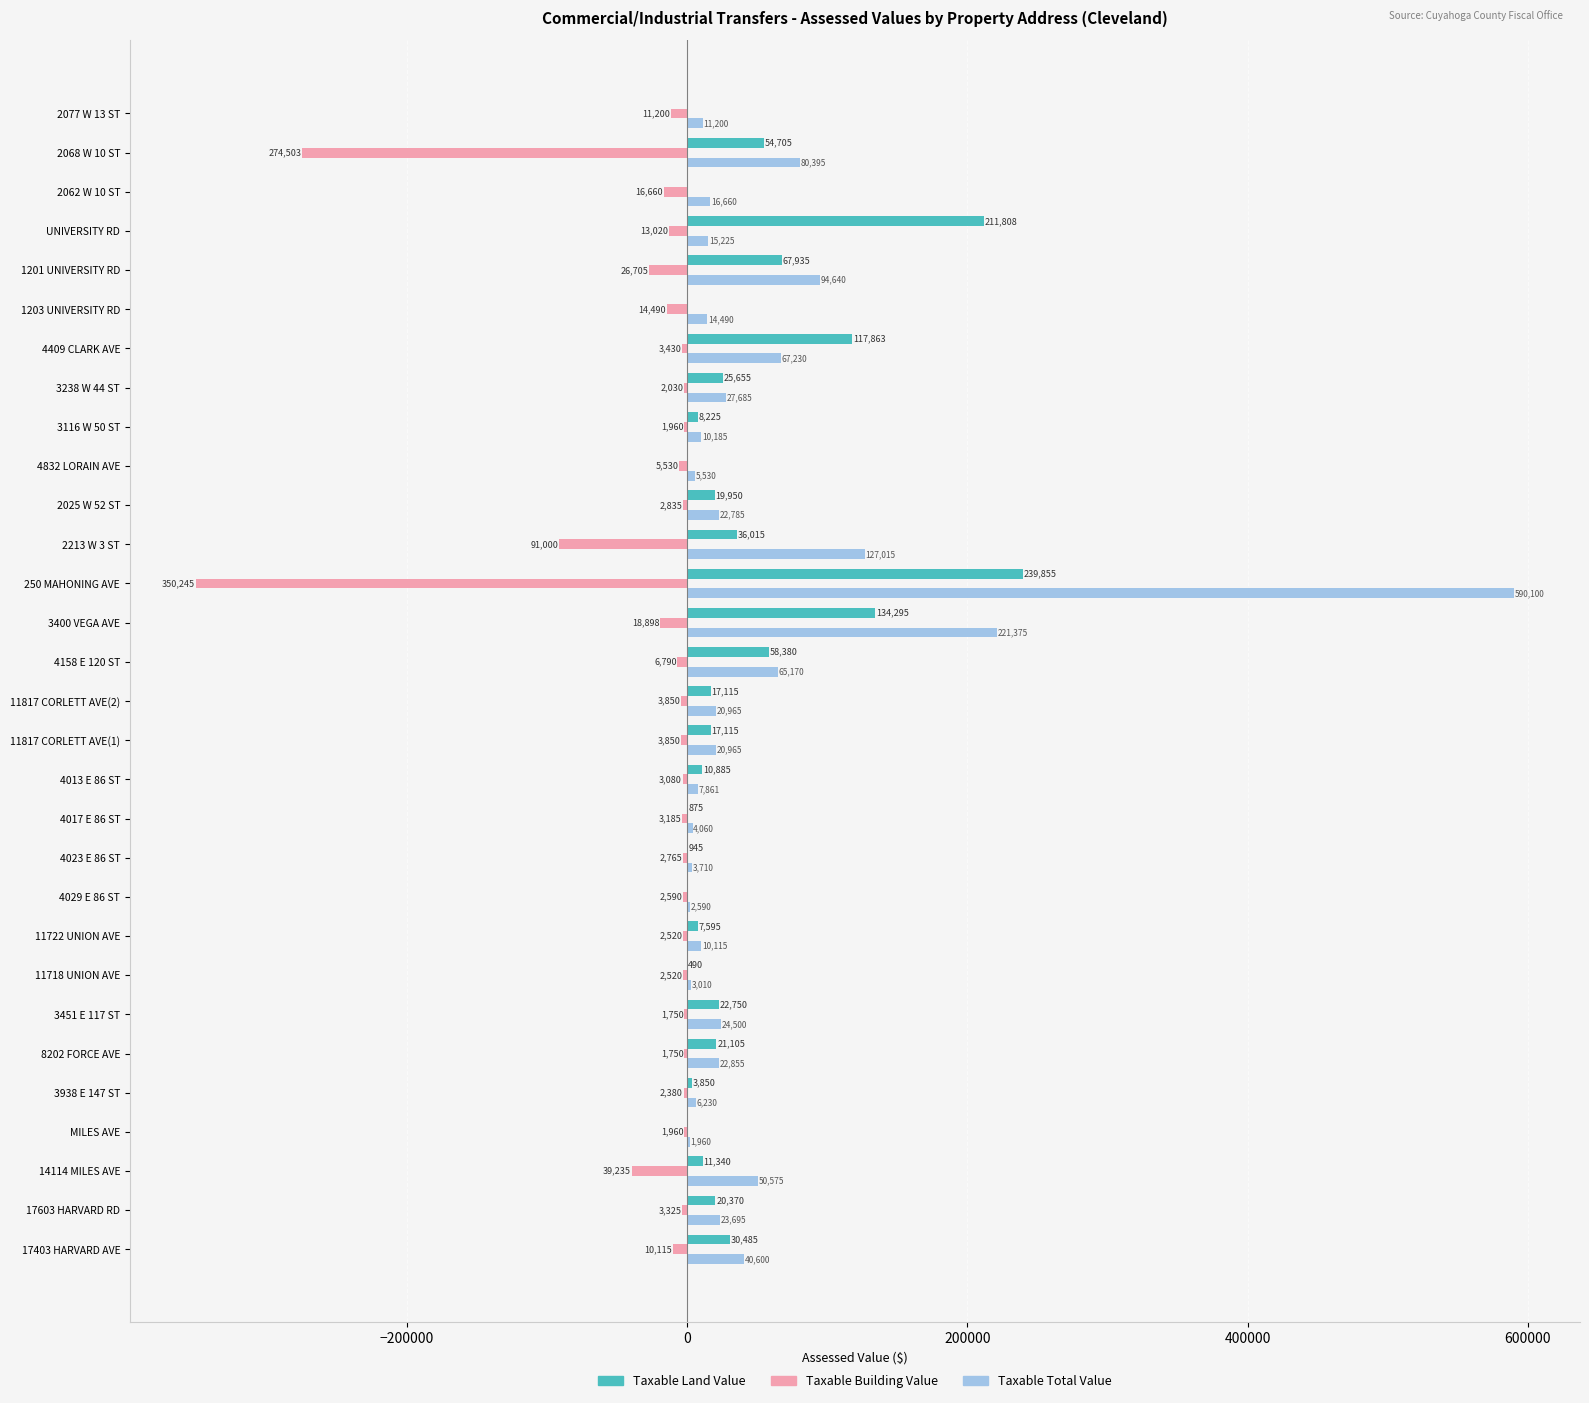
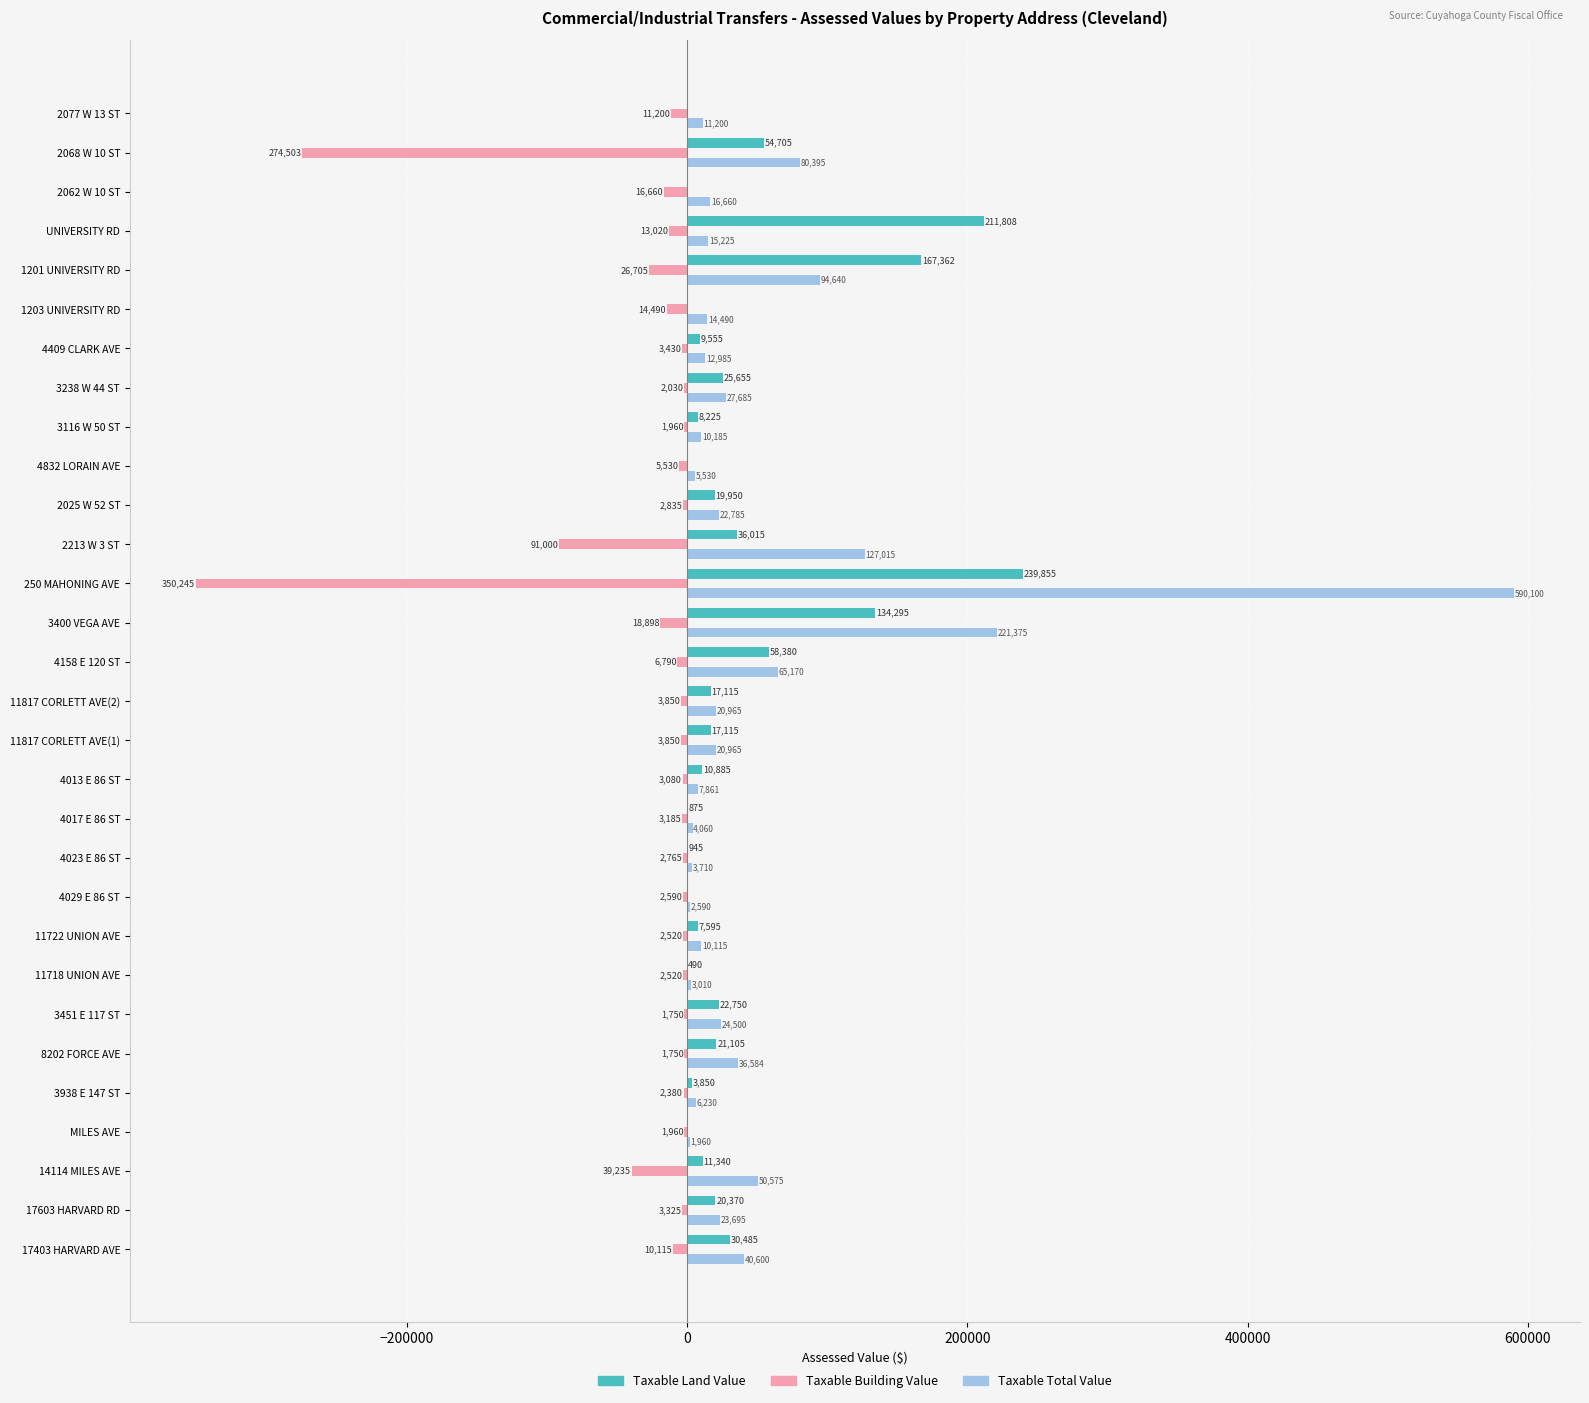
  {
    "Taxable Land Value": {
      "2068 W 10 ST": "54,705",
      "UNIVERSITY RD": "211,808",
-     "1201 UNIVERSITY RD": "67,935",
-     "4409 CLARK AVE": "117,863",
+     "1201 UNIVERSITY RD": "167,362",
+     "4409 CLARK AVE": "9,555",
      "3238 W 44 ST": "25,655",
      "3116 W 50 ST": "8,225",
      "2025 W 52 ST": "19,950",
      "2213 W 3 ST": "36,015",
      "250 MAHONING AVE": "239,855",
      "3400 VEGA AVE": "134,295",
      "4158 E 120 ST": "58,380",
      "11817 CORLETT AVE(2)": "17,115",
      "11817 CORLETT AVE(1)": "17,115",
      "4013 E 86 ST": "10,885",
      "4017 E 86 ST": "875",
      "4023 E 86 ST": "945",
      "11722 UNION AVE": "7,595",
      "11718 UNION AVE": "490",
      "3451 E 117 ST": "22,750",
      "8202 FORCE AVE": "21,105",
      "3938 E 147 ST": "3,850",
      "14114 MILES AVE": "11,340",
      "17603 HARVARD RD": "20,370",
      "17403 HARVARD AVE": "30,485"
    },
    "Taxable Total Value": {
      "2077 W 13 ST": "11,200",
      "2068 W 10 ST": "80,395",
      "2062 W 10 ST": "16,660",
      "UNIVERSITY RD": "15,225",
      "1201 UNIVERSITY RD": "94,640",
      "1203 UNIVERSITY RD": "14,490",
-     "4409 CLARK AVE": "67,230",
+     "4409 CLARK AVE": "12,985",
      "3238 W 44 ST": "27,685",
      "3116 W 50 ST": "10,185",
      "4832 LORAIN AVE": "5,530",
      "2025 W 52 ST": "22,785",
      "2213 W 3 ST": "127,015",
      "250 MAHONING AVE": "590,100",
      "3400 VEGA AVE": "221,375",
      "4158 E 120 ST": "65,170",
      "11817 CORLETT AVE(2)": "20,965",
      "11817 CORLETT AVE(1)": "20,965",
      "4013 E 86 ST": "7,861",
      "4017 E 86 ST": "4,060",
      "4023 E 86 ST": "3,710",
      "4029 E 86 ST": "2,590",
      "11722 UNION AVE": "10,115",
      "11718 UNION AVE": "3,010",
      "3451 E 117 ST": "24,500",
-     "8202 FORCE AVE": "22,855",
+     "8202 FORCE AVE": "36,584",
      "3938 E 147 ST": "6,230",
      "MILES AVE": "1,960",
      "14114 MILES AVE": "50,575",
      "17603 HARVARD RD": "23,695",
      "17403 HARVARD AVE": "40,600"
    }
  }
